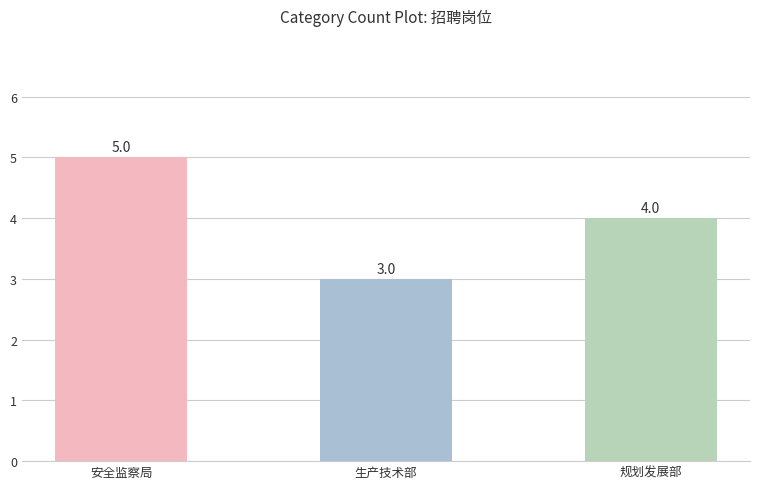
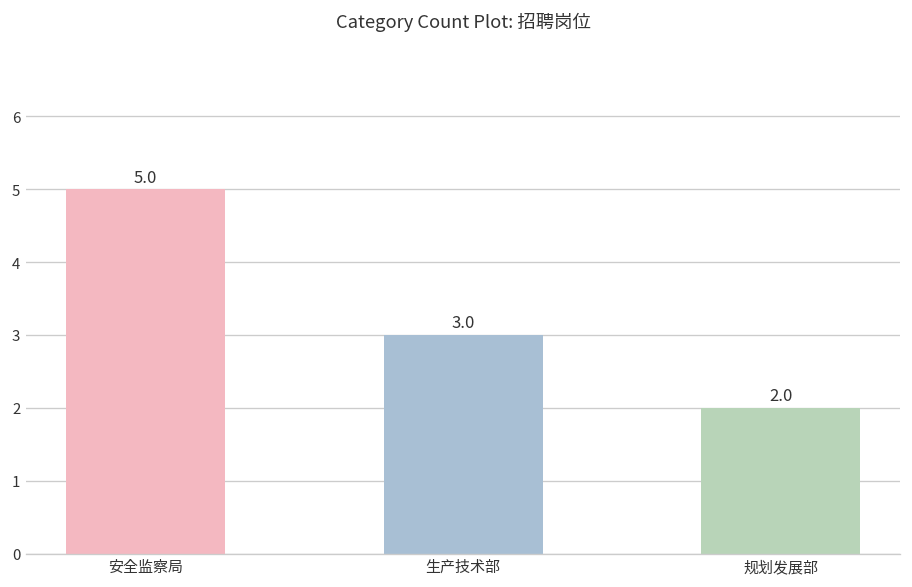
  {
    "安全监察局": 5.0,
    "生产技术部": 3.0,
-   "规划发展部": 4.0
+   "规划发展部": 2.0
  }
